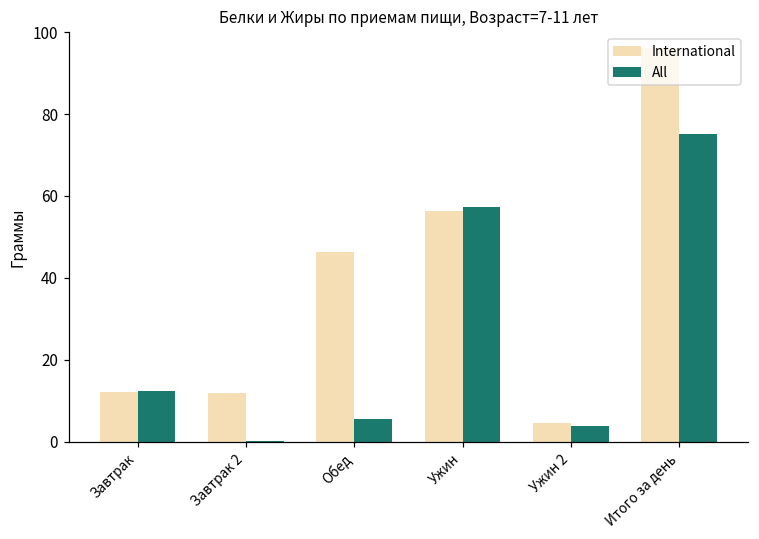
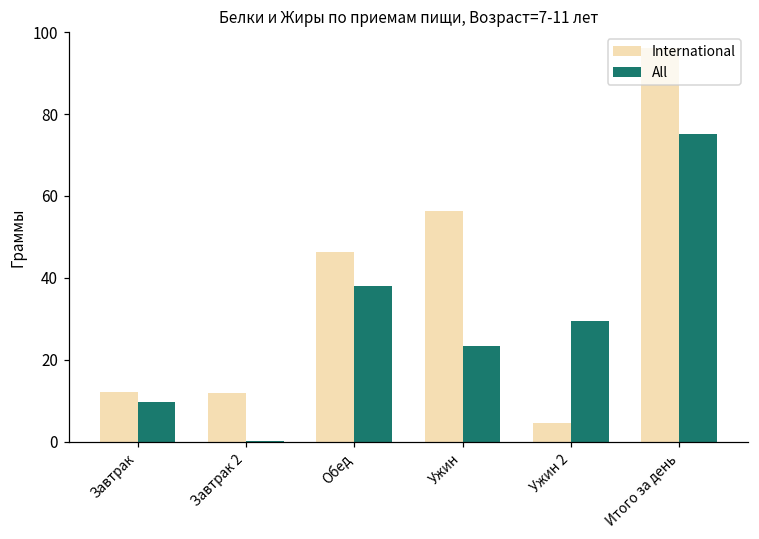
  {
    "International": {
      "Завтрак": 12,
      "Завтрак 2": 12,
      "Обед": 46,
      "Ужин": 56,
      "Ужин 2": 5
    },
    "All": {
-     "Завтрак": 12,
-     "Обед": 6,
-     "Ужин": 57,
-     "Ужин 2": 4,
+     "Завтрак": 10,
+     "Обед": 38,
+     "Ужин": 23,
+     "Ужин 2": 30,
      "Итого за день": 75
    }
  }
